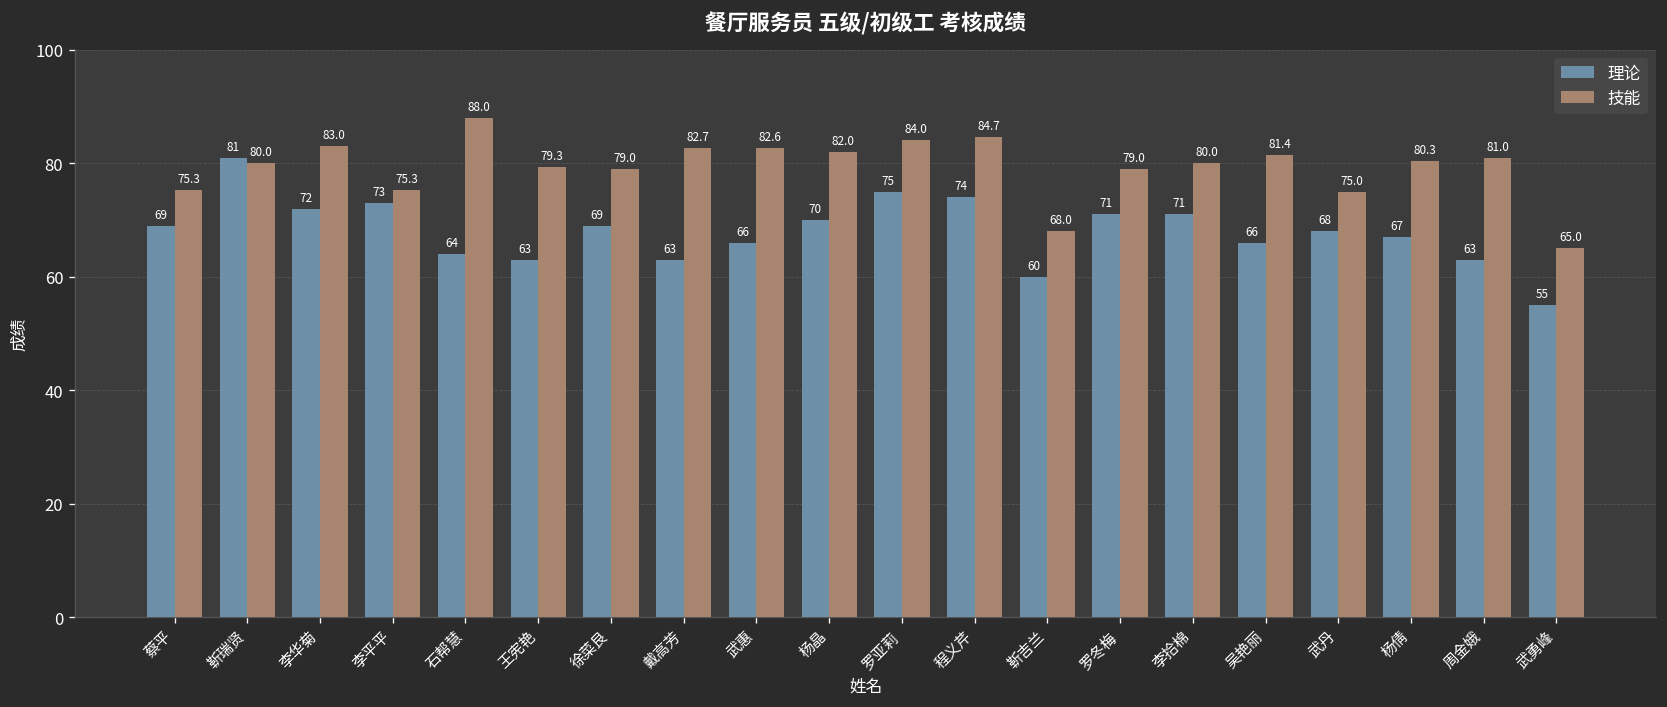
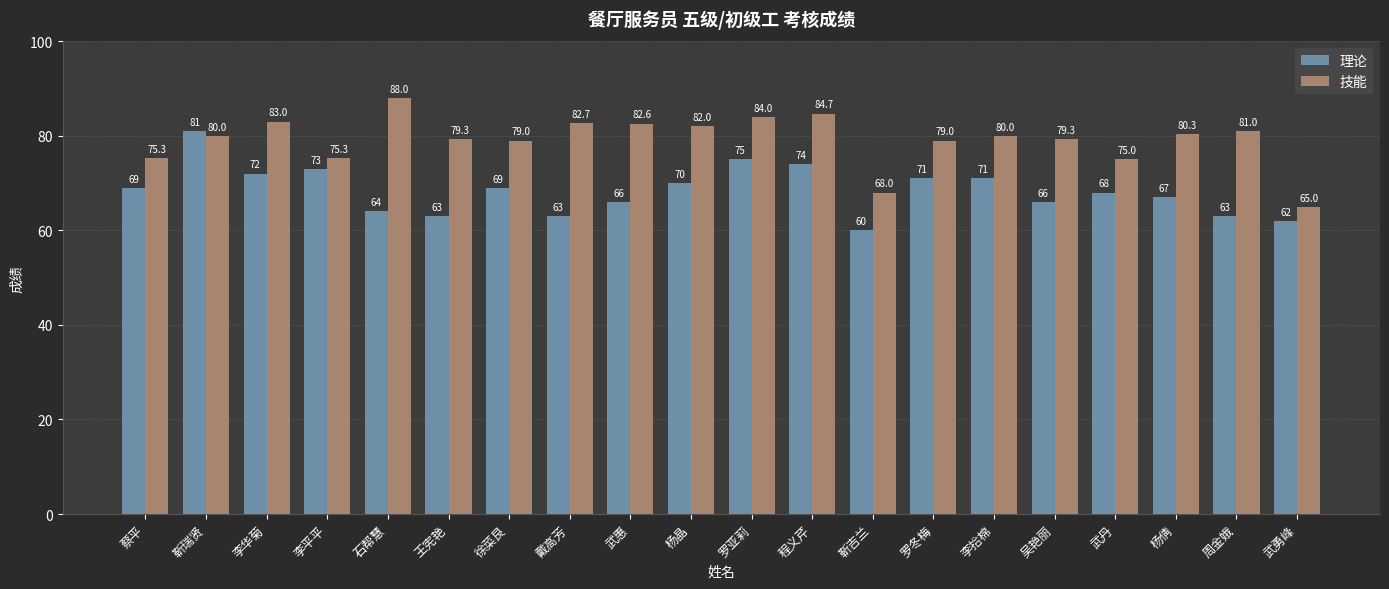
  {
    "理论": {
      "蔡平": 69,
      "靳瑞贤": 81,
      "李华菊": 72,
      "李平平": 73,
      "石帮慧": 64,
      "王宪艳": 63,
      "徐菜艮": 69,
      "戴高芳": 63,
      "武惠": 66,
      "杨晶": 70,
      "罗亚莉": 75,
      "程义芹": 74,
      "靳吉兰": 60,
      "罗冬梅": 71,
      "李拾棉": 71,
      "吴艳丽": 66,
      "武丹": 68,
      "杨倩": 67,
      "周金娥": 63,
-     "武勇峰": 55
+     "武勇峰": 62
    },
    "技能": {
      "蔡平": 75.3,
      "靳瑞贤": 80.0,
      "李华菊": 83.0,
      "李平平": 75.3,
      "石帮慧": 88.0,
      "王宪艳": 79.3,
      "徐菜艮": 79.0,
      "戴高芳": 82.7,
      "武惠": 82.6,
      "杨晶": 82.0,
      "罗亚莉": 84.0,
      "程义芹": 84.7,
      "靳吉兰": 68.0,
      "罗冬梅": 79.0,
      "李拾棉": 80.0,
-     "吴艳丽": 81.4,
+     "吴艳丽": 79.3,
      "武丹": 75.0,
      "杨倩": 80.3,
      "周金娥": 81.0,
      "武勇峰": 65.0
    }
  }
